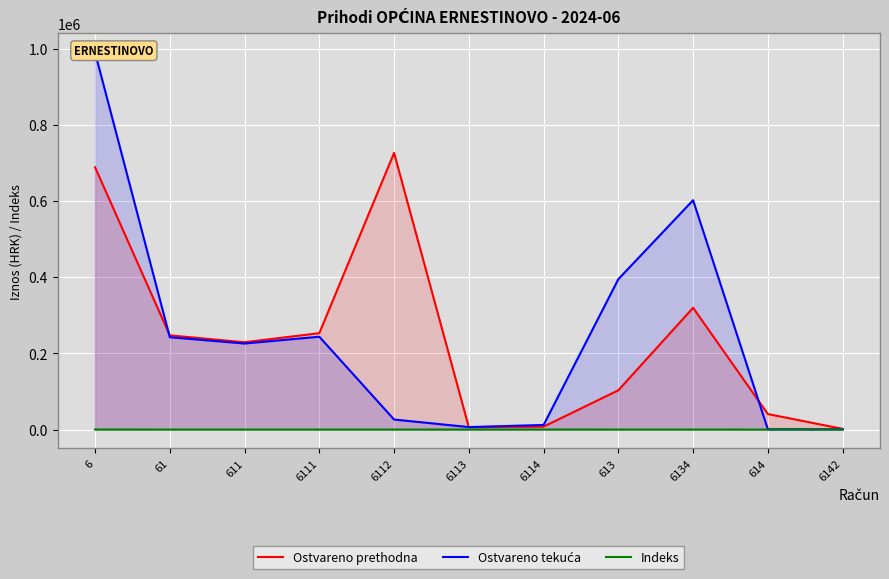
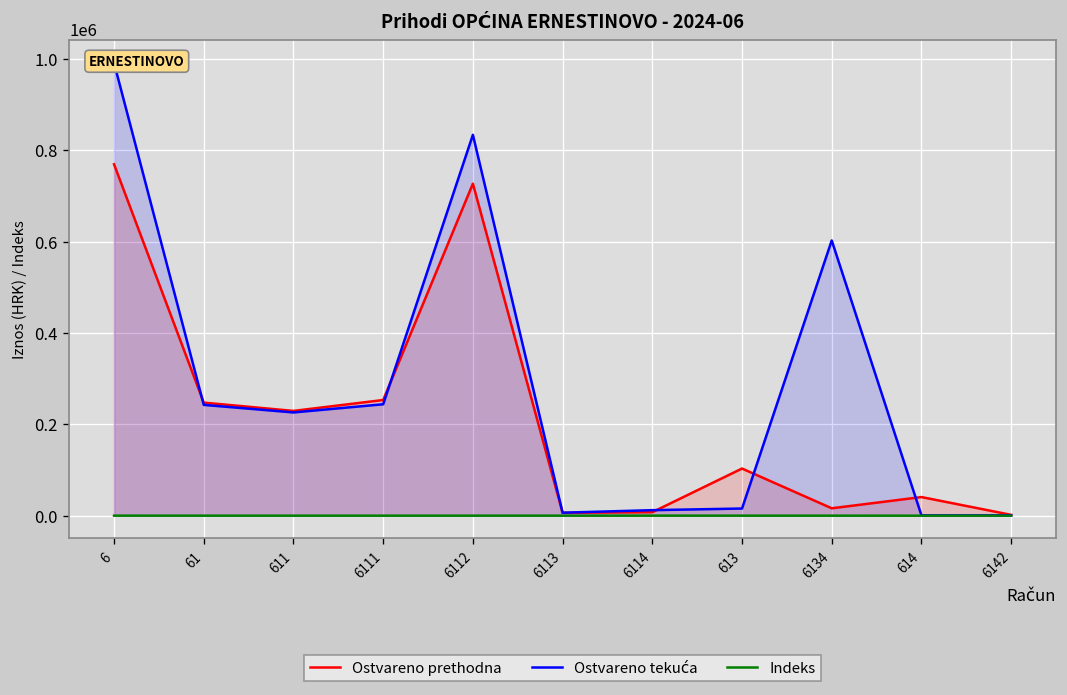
  {
    "Ostvareno prethodna": {
-     "6": 690000,
+     "6": 770000,
      "6111": 250000,
      "6112": 730000,
      "613": 100000,
-     "6134": 320000,
+     "6134": 20000,
      "614": 40000
    },
    "Ostvareno tekuća": {
      "6111": 240000,
-     "6112": 30000,
-     "613": 390000,
+     "6112": 830000,
+     "613": 20000,
      "6134": 600000
    },
    "Indeks": {
      "6": 0,
      "61": 0,
      "611": 0,
      "6111": 0,
      "6112": 0,
      "6114": 0,
      "613": 0,
      "6134": 0
    }
  }
